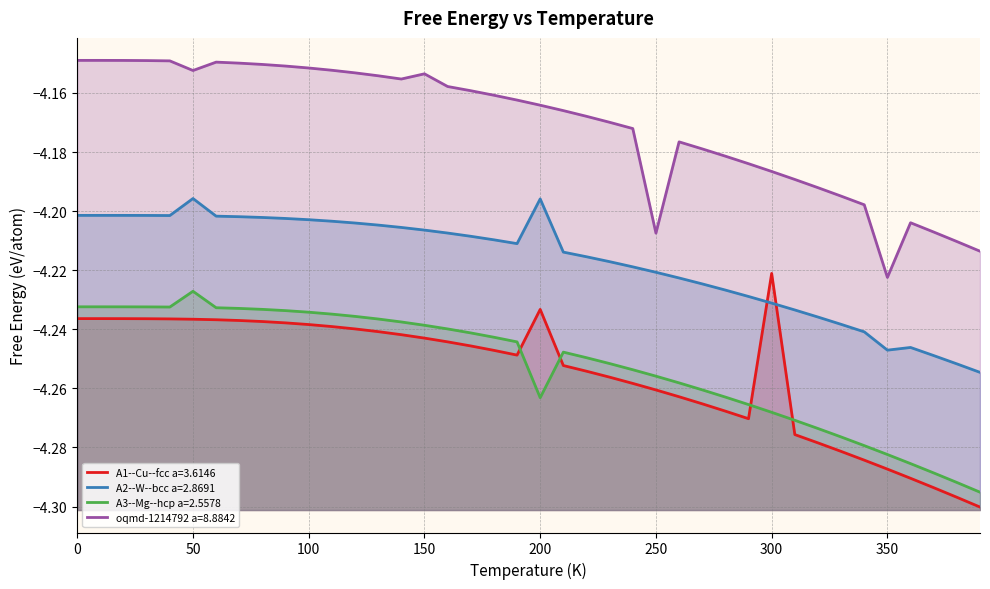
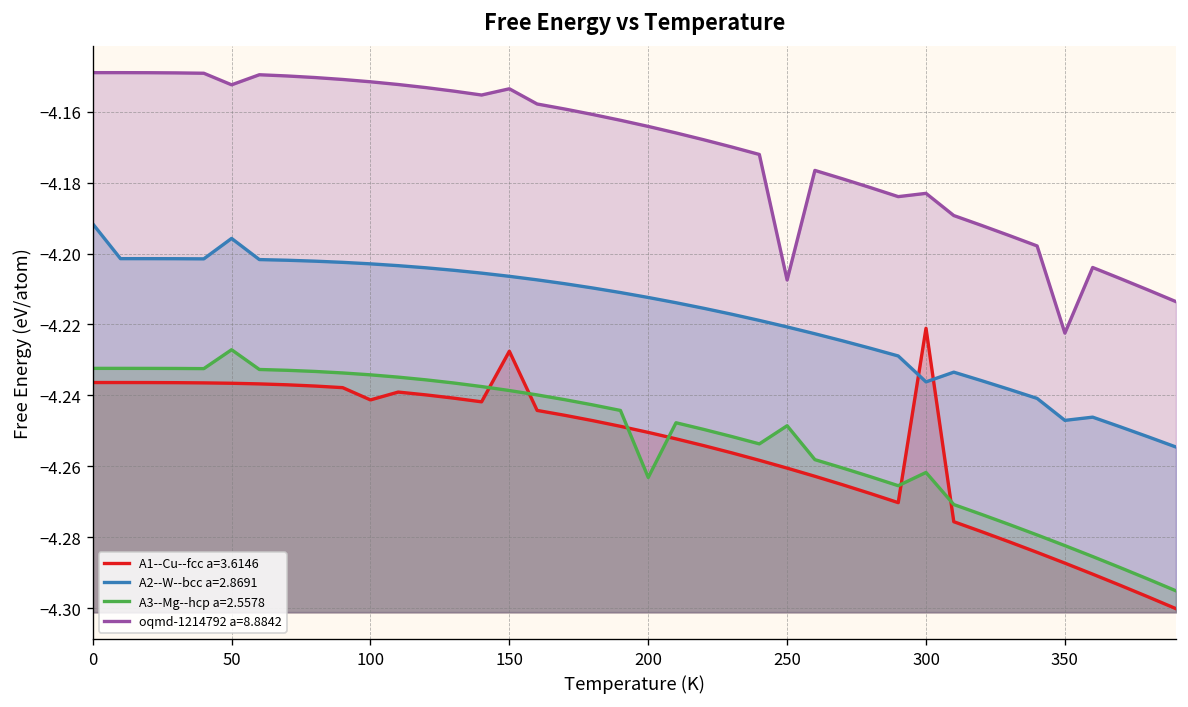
  {
    "A1--Cu--fcc a=3.6146": {
      "0": -4.236,
      "50": -4.237,
-     "100": -4.238,
-     "150": -4.243,
-     "200": -4.233,
+     "100": -4.241,
+     "150": -4.228,
+     "200": -4.250,
      "250": -4.261,
      "300": -4.221,
      "350": -4.287
    },
    "A2--W--bcc a=2.8691": {
-     "0": -4.201,
+     "0": -4.192,
      "50": -4.196,
      "100": -4.203,
      "150": -4.206,
-     "200": -4.196,
+     "200": -4.212,
      "250": -4.221,
-     "300": -4.231,
+     "300": -4.236,
      "350": -4.247
    },
    "A3--Mg--hcp a=2.5578": {
      "0": -4.232,
      "50": -4.227,
      "100": -4.234,
      "150": -4.239,
      "200": -4.263,
-     "250": -4.256,
-     "300": -4.268,
+     "250": -4.249,
+     "300": -4.262,
      "350": -4.282
    },
    "oqmd-1214792 a=8.8842": {
      "0": -4.149,
      "50": -4.152,
      "100": -4.152,
      "150": -4.154,
      "200": -4.164,
      "250": -4.207,
-     "300": -4.187,
+     "300": -4.183,
      "350": -4.222
    }
  }
